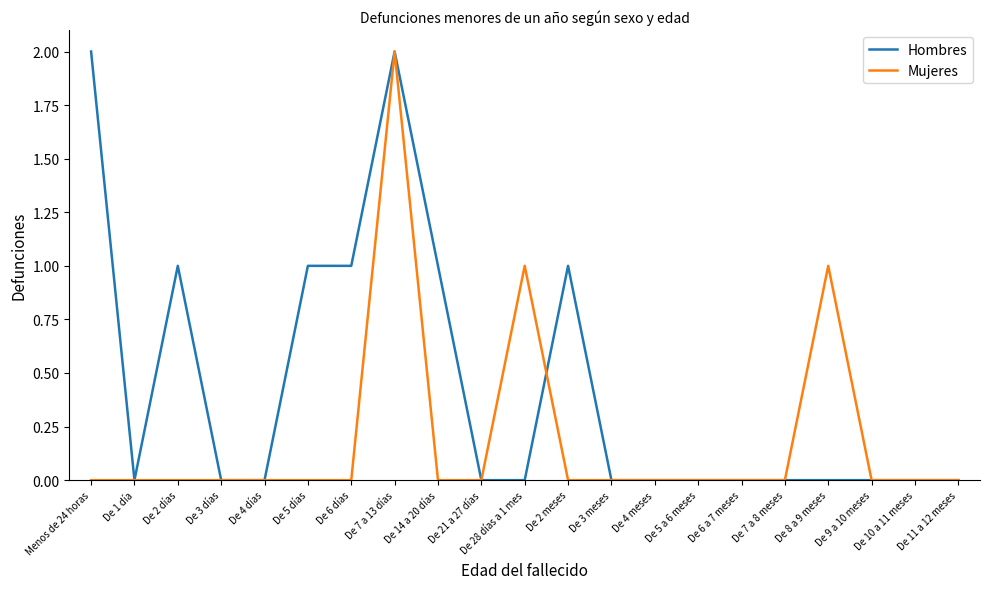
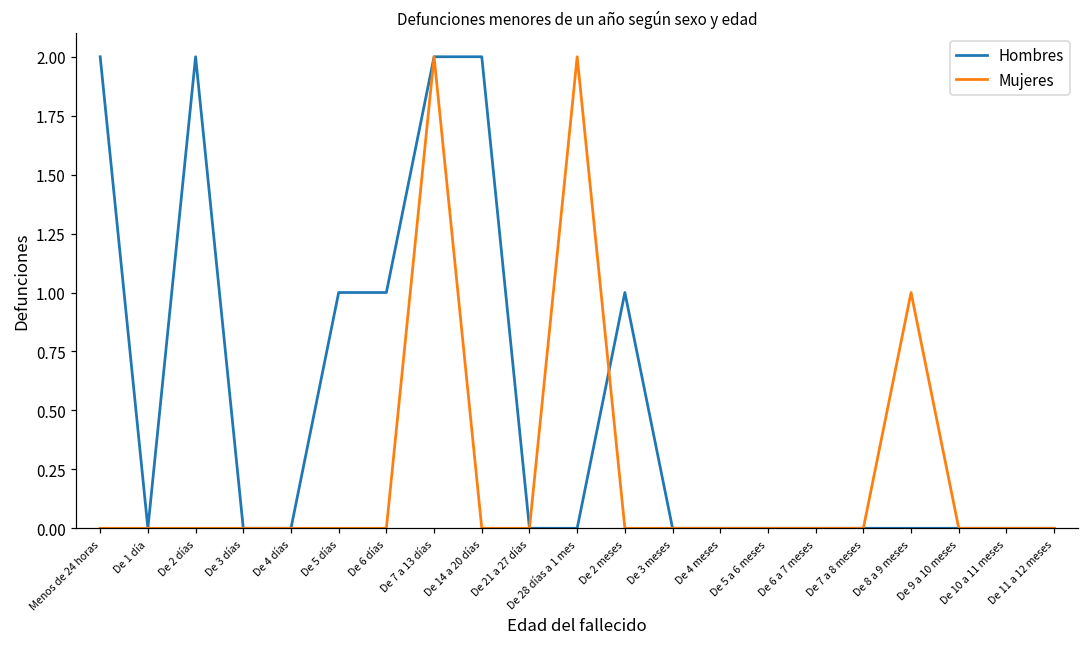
  {
    "Hombres": {
      "Menos de 24 horas": 2,
-     "De 2 días": 1,
+     "De 2 días": 2,
      "De 5 días": 1,
      "De 6 días": 1,
-     "De 14 a 20 días": 1,
+     "De 14 a 20 días": 2,
      "De 28 días a 1 mes": 0,
      "De 2 meses": 1,
      "De 8 a 9 meses": 0
    },
    "Mujeres": {
      "Menos de 24 horas": 0,
      "De 2 días": 0,
      "De 5 días": 0,
      "De 6 días": 0,
      "De 14 a 20 días": 0,
-     "De 28 días a 1 mes": 1,
+     "De 28 días a 1 mes": 2,
      "De 2 meses": 0,
      "De 8 a 9 meses": 1
    }
  }
